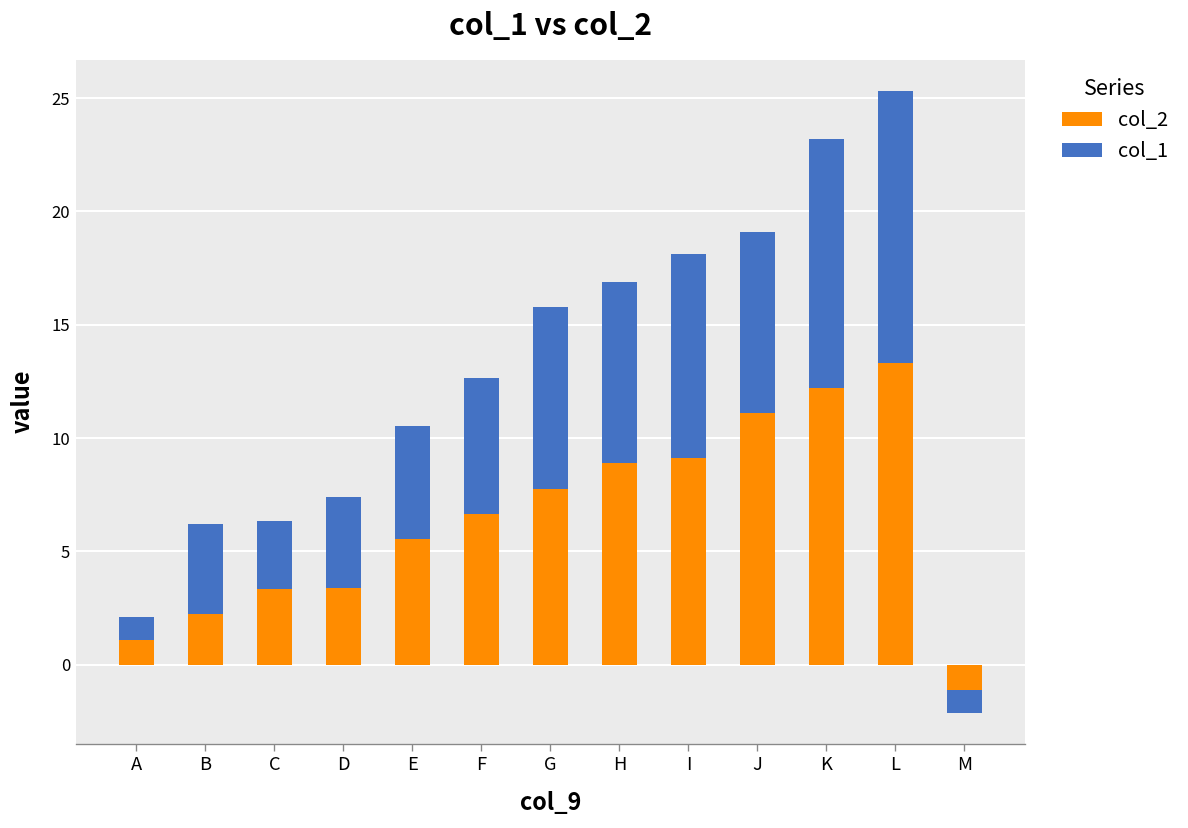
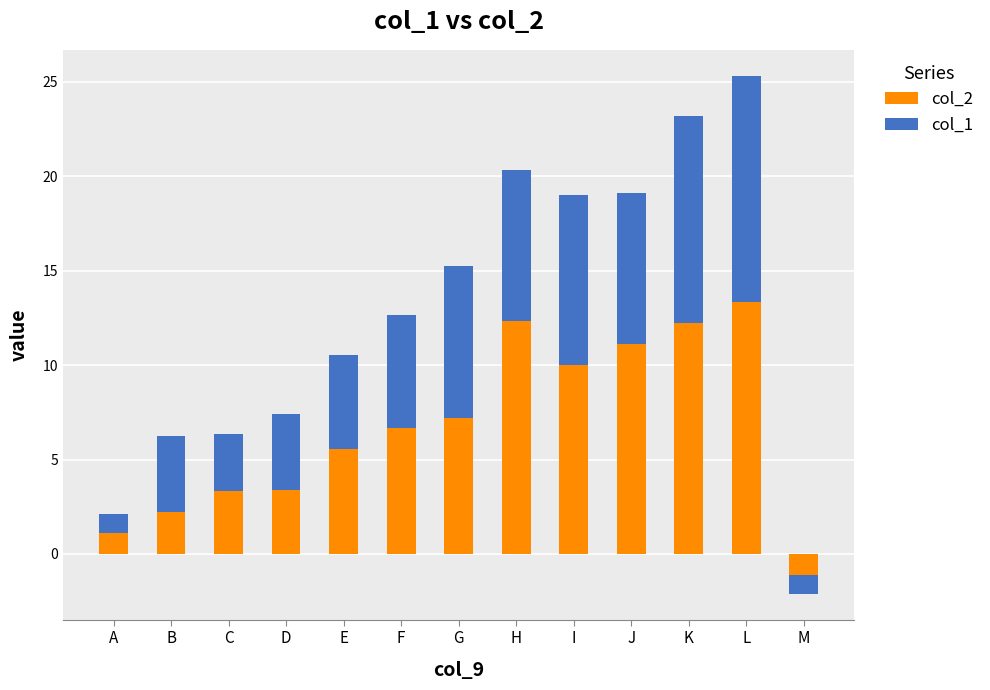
  {
    "col_2": {
      "A": 1.1,
      "B": 2.2,
      "C": 3.3,
      "D": 3.4,
      "E": 5.6,
      "F": 6.7,
-     "G": 7.8,
-     "H": 8.9,
-     "I": 9.1,
+     "G": 7.2,
+     "H": 12.3,
+     "I": 10.0,
      "J": 11.1,
      "K": 12.2,
      "L": 13.3,
      "M": -1.1
    },
    "col_1": {
      "A": 1.0,
      "B": 4.0,
      "C": 3.0,
      "D": 4.0,
      "E": 5.0,
      "F": 6.0,
      "G": 8.0,
      "H": 8.0,
      "I": 9.0,
      "J": 8.0,
      "K": 11.0,
      "L": 12.0,
      "M": -1.0
    }
  }
